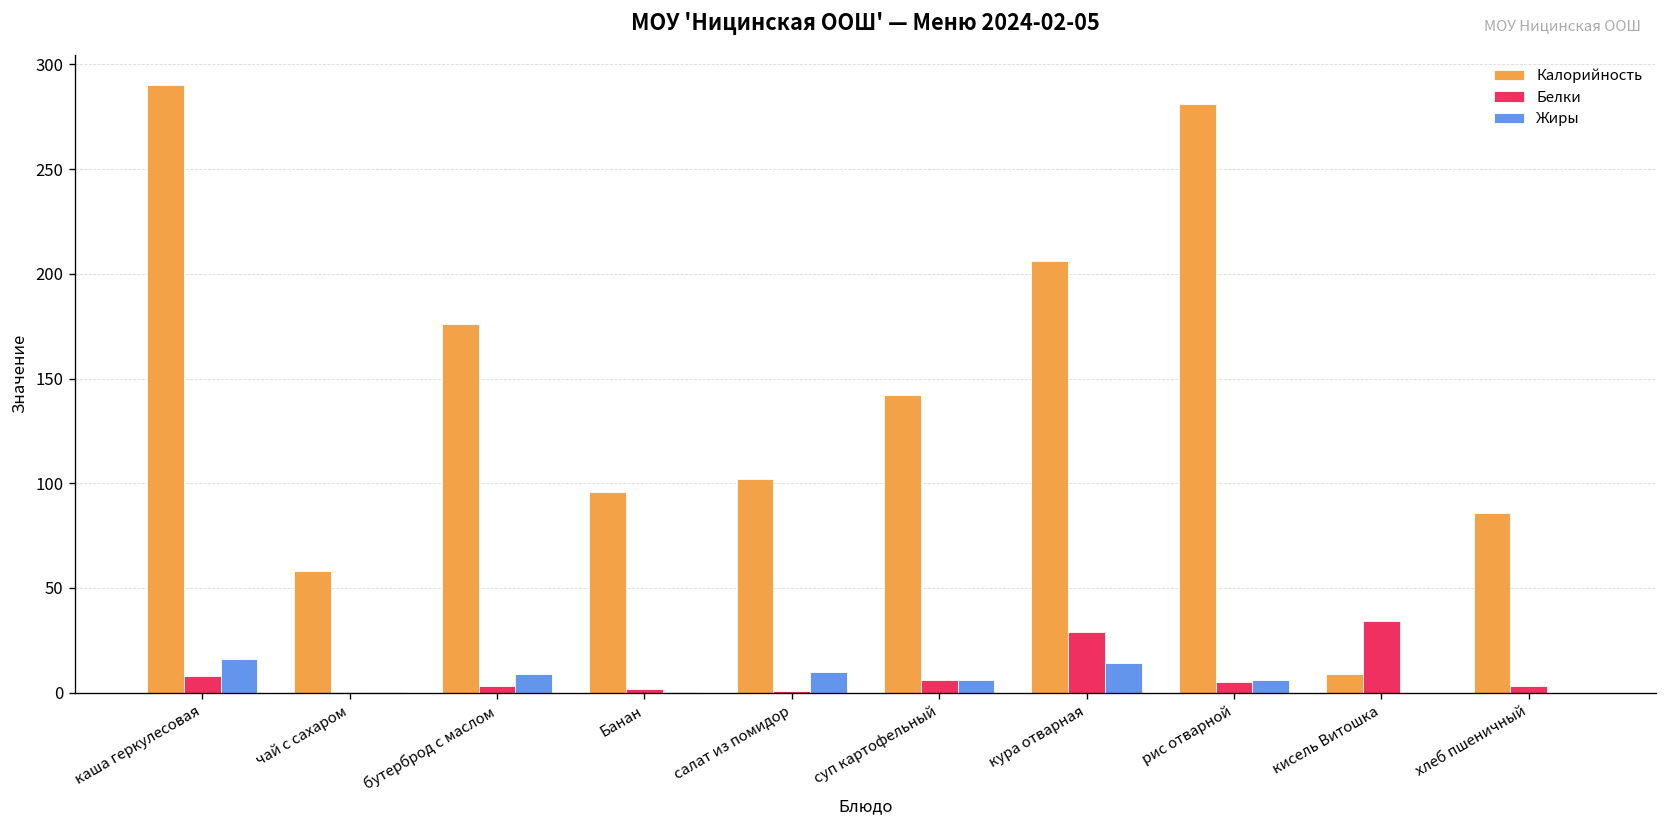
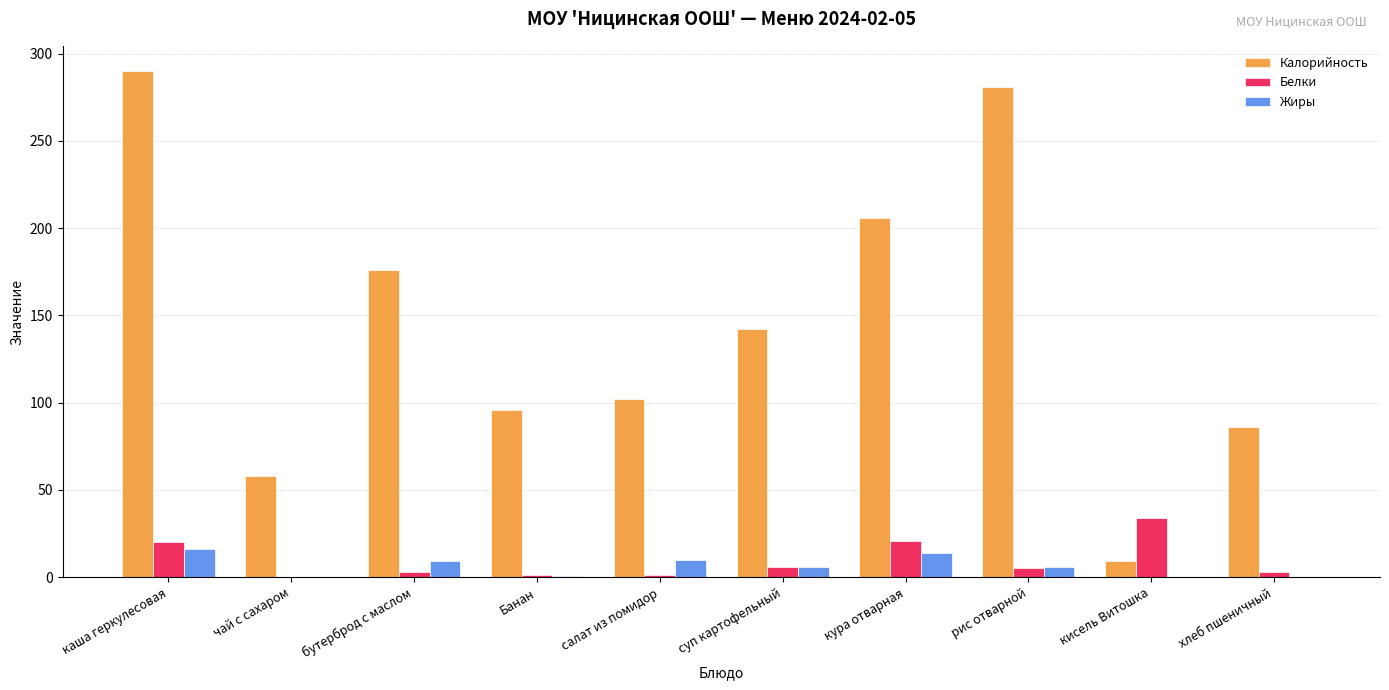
  {
    "Калорийность": {
      "каша геркулесовая": 290,
      "чай с сахаром": 58,
      "бутерброд с маслом": 176,
      "Банан": 96,
      "салат из помидор": 102,
      "суп картофельный": 142,
      "кура отварная": 206,
      "рис отварной": 281,
      "кисель Витошка": 9,
      "хлеб пшеничный": 86
    },
    "Белки": {
-     "каша геркулесовая": 8,
+     "каша геркулесовая": 20,
      "бутерброд с маслом": 3,
      "Банан": 2,
      "суп картофельный": 6,
-     "кура отварная": 29,
+     "кура отварная": 21,
      "рис отварной": 5,
      "кисель Витошка": 34,
      "хлеб пшеничный": 3
    },
    "Жиры": {
      "каша геркулесовая": 16,
      "бутерброд с маслом": 9,
      "салат из помидор": 10,
      "суп картофельный": 6,
      "кура отварная": 14,
      "рис отварной": 6,
      "кисель Витошка": 0,
      "хлеб пшеничный": 0
    }
  }
